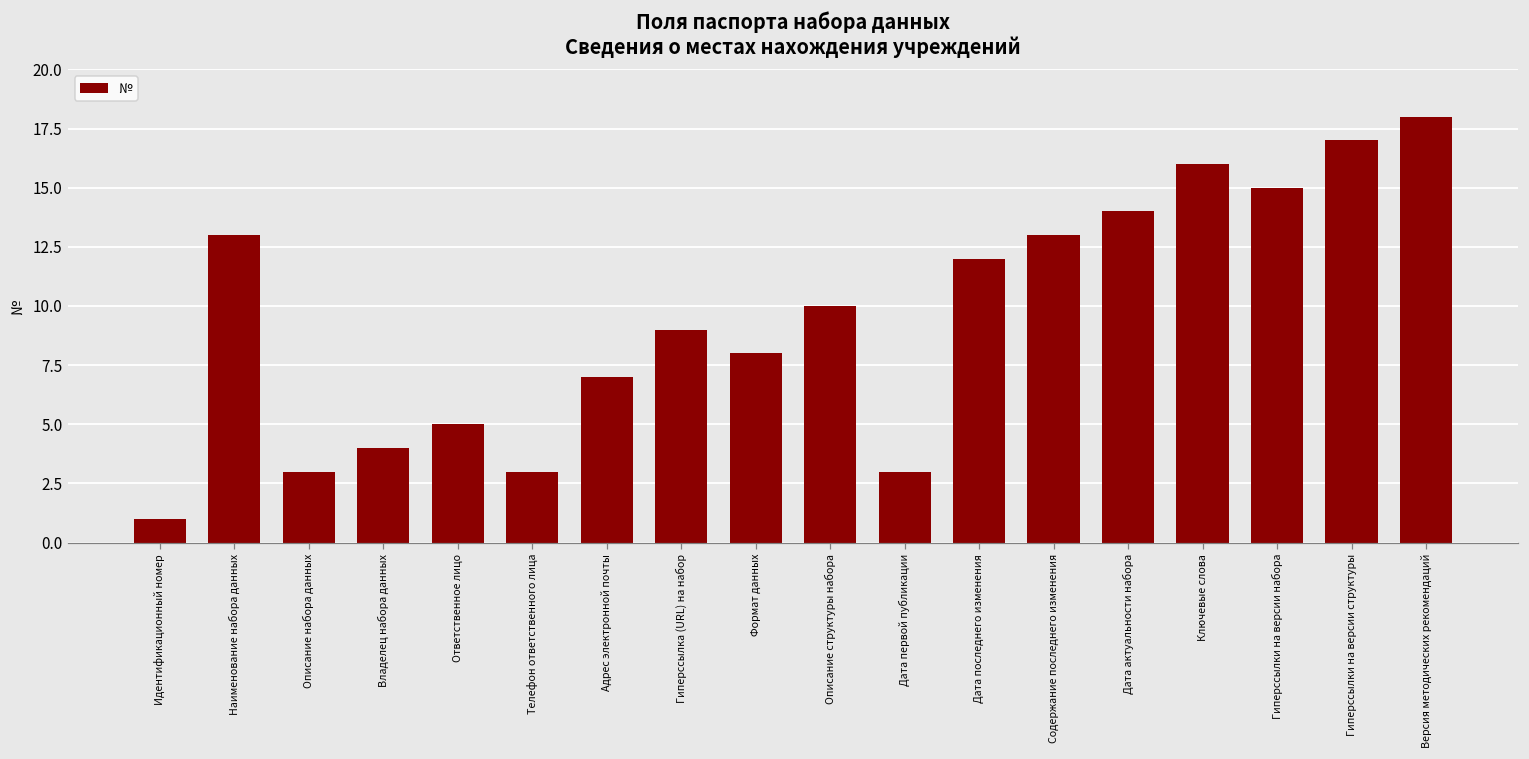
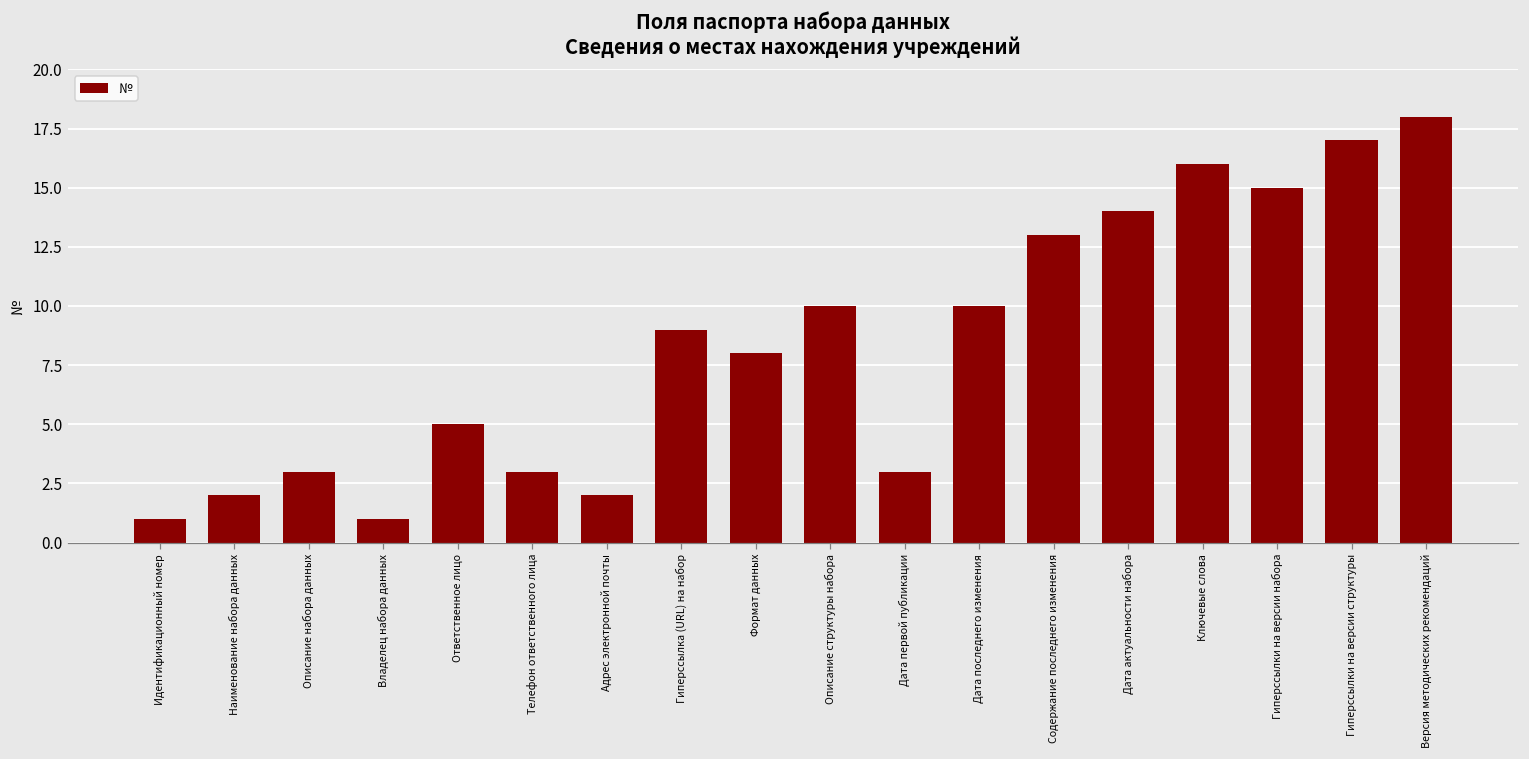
  {
    "Идентификационный номер": 1,
-   "Наименование набора данных": 13,
+   "Наименование набора данных": 2,
    "Описание набора данных": 3,
-   "Владелец набора данных": 4,
+   "Владелец набора данных": 1,
    "Ответственное лицо": 5,
    "Телефон ответственного лица": 3,
-   "Адрес электронной почты": 7,
+   "Адрес электронной почты": 2,
    "Гиперссылка (URL) на набор": 9,
    "Формат данных": 8,
    "Описание структуры набора": 10,
    "Дата первой публикации": 3,
-   "Дата последнего изменения": 12,
+   "Дата последнего изменения": 10,
    "Содержание последнего изменения": 13,
    "Дата актуальности набора": 14,
    "Ключевые слова": 16,
    "Гиперссылки на версии набора": 15,
    "Гиперссылки на версии структуры": 17,
    "Версия методических рекомендаций": 18
  }
